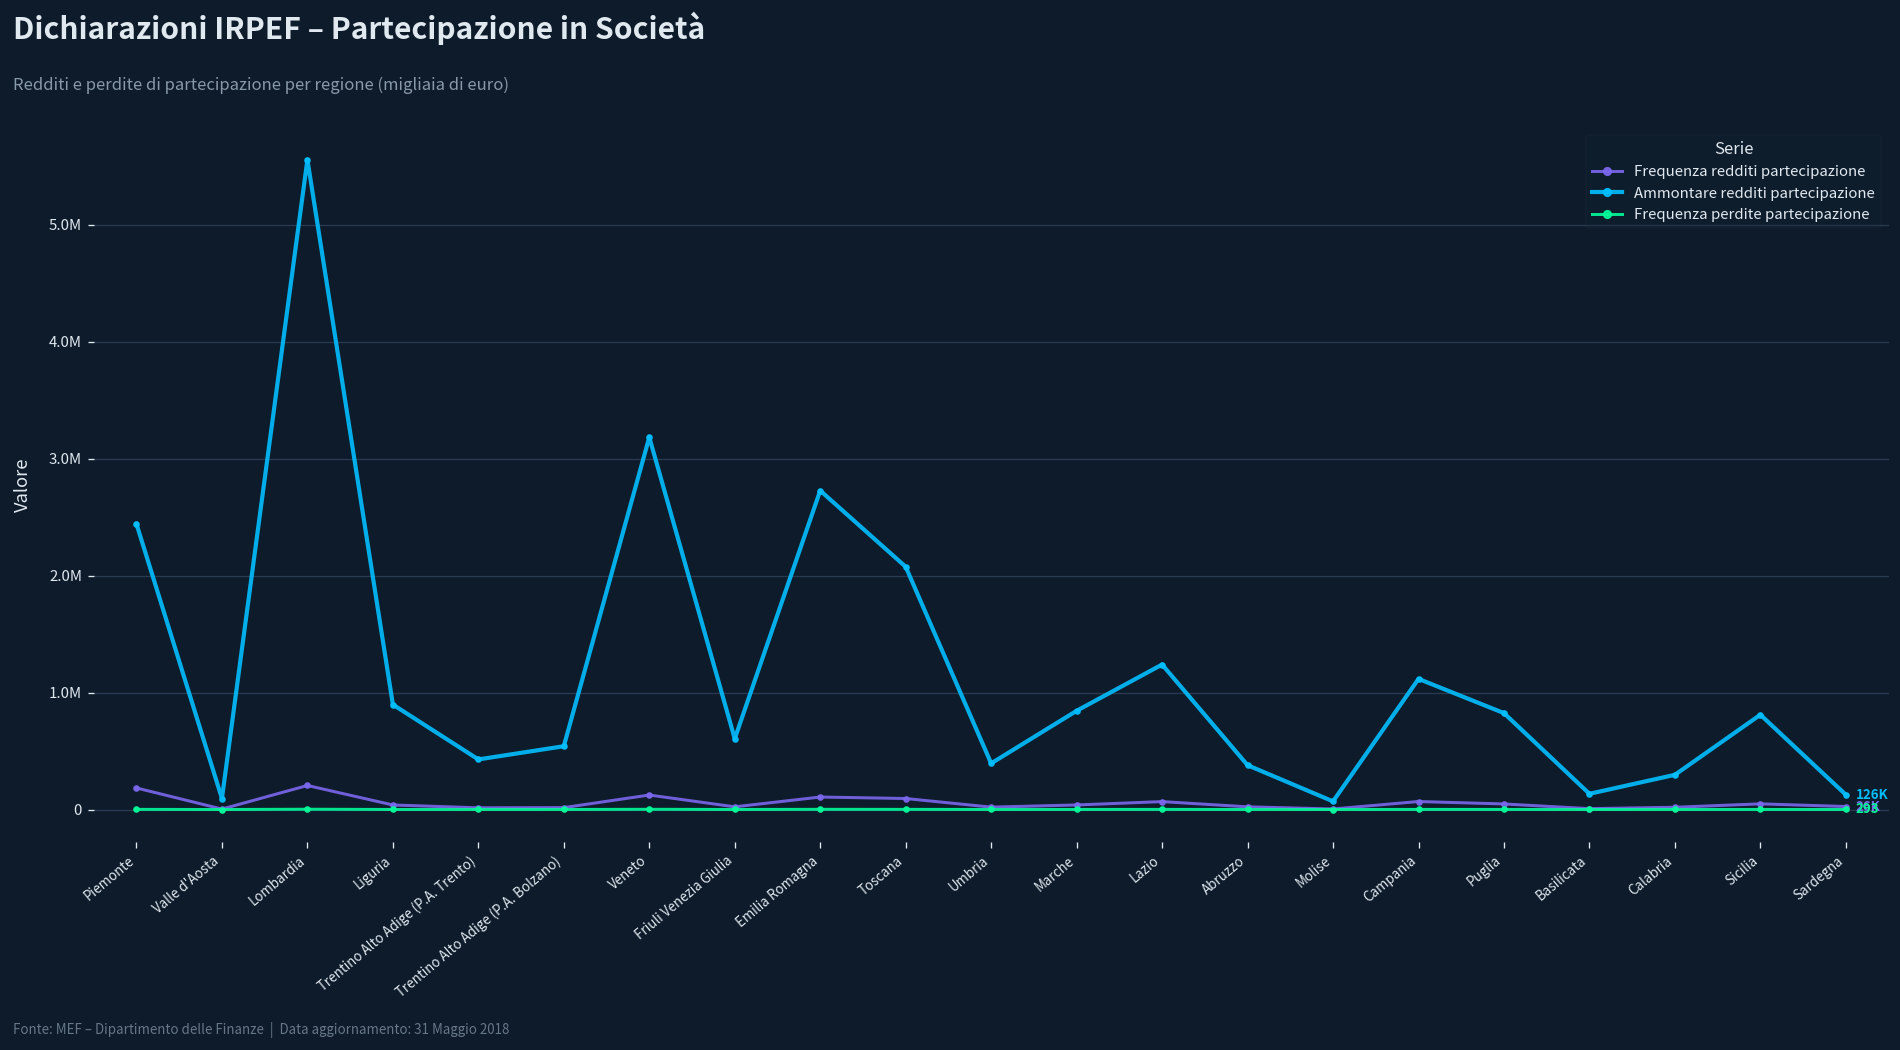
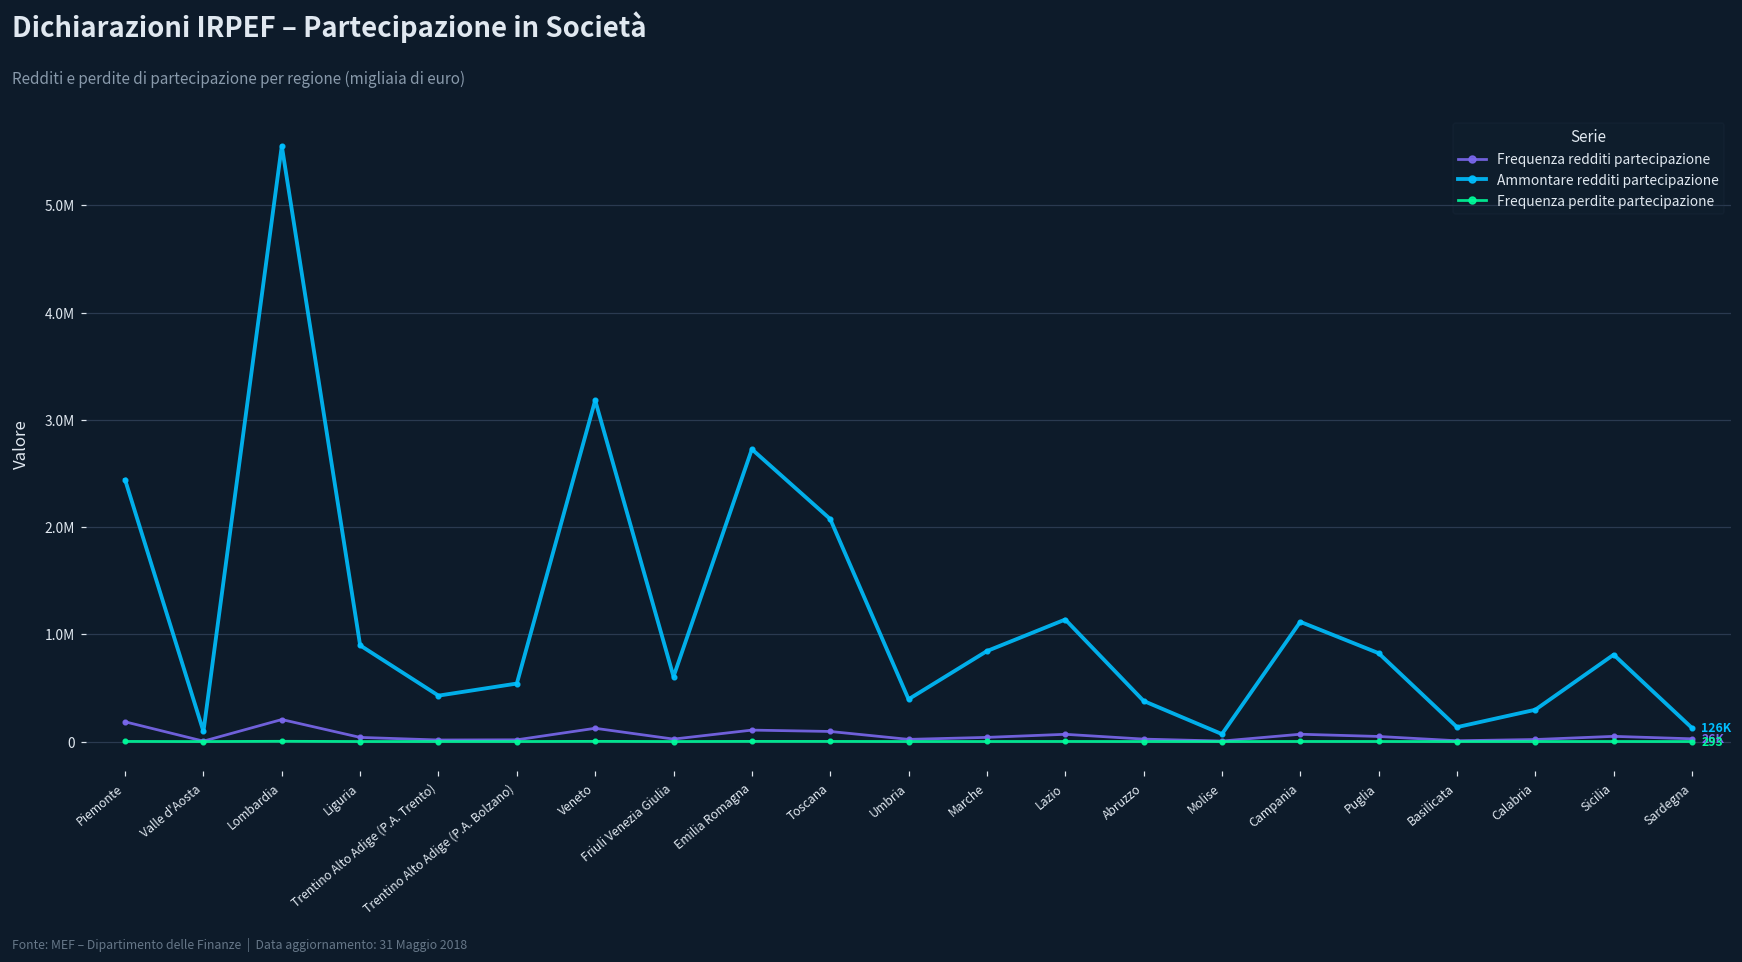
  {
    "Frequenza redditi partecipazione": {
      "Piemonte": 200000,
      "Lombardia": 200000,
      "Liguria": 0,
      "Veneto": 100000,
      "Emilia Romagna": 100000,
      "Toscana": 100000,
      "Marche": 0,
      "Lazio": 100000,
      "Campania": 100000,
      "Puglia": 0,
      "Sicilia": 0
    },
    "Ammontare redditi partecipazione": {
      "Piemonte": 2400000,
      "Valle d'Aosta": 100000,
      "Lombardia": 5600000,
      "Liguria": 900000,
      "Trentino Alto Adige (P.A. Trento)": 400000,
      "Trentino Alto Adige (P.A. Bolzano)": 500000,
      "Veneto": 3200000,
      "Friuli Venezia Giulia": 600000,
      "Emilia Romagna": 2700000,
      "Toscana": 2100000,
      "Umbria": 400000,
      "Marche": 800000,
-     "Lazio": 1200000,
+     "Lazio": 1100000,
      "Abruzzo": 400000,
      "Molise": 100000,
      "Campania": 1100000,
      "Puglia": 800000,
      "Basilicata": 100000,
      "Calabria": 300000,
      "Sicilia": 800000
    },
    "Frequenza perdite partecipazione": {
      "Piemonte": 0,
      "Lombardia": 0,
      "Liguria": 0,
      "Veneto": 0,
      "Emilia Romagna": 0,
      "Toscana": 0,
      "Marche": 0,
      "Lazio": 0,
      "Campania": 0,
      "Puglia": 0,
      "Sicilia": 0
    }
  }
